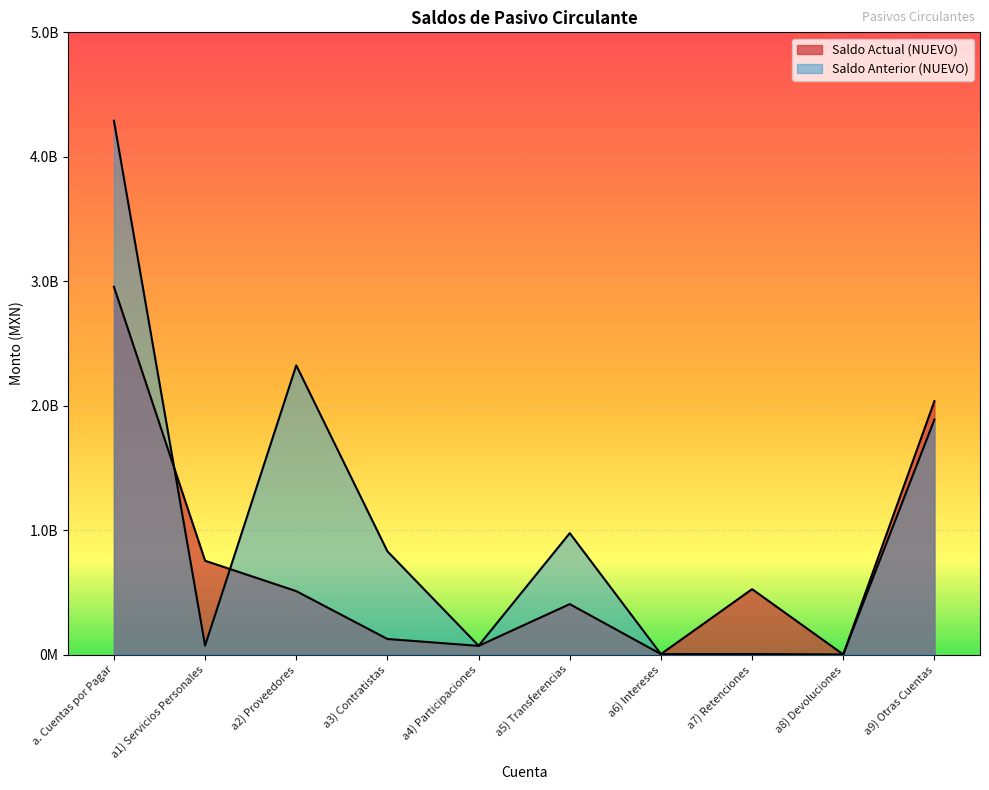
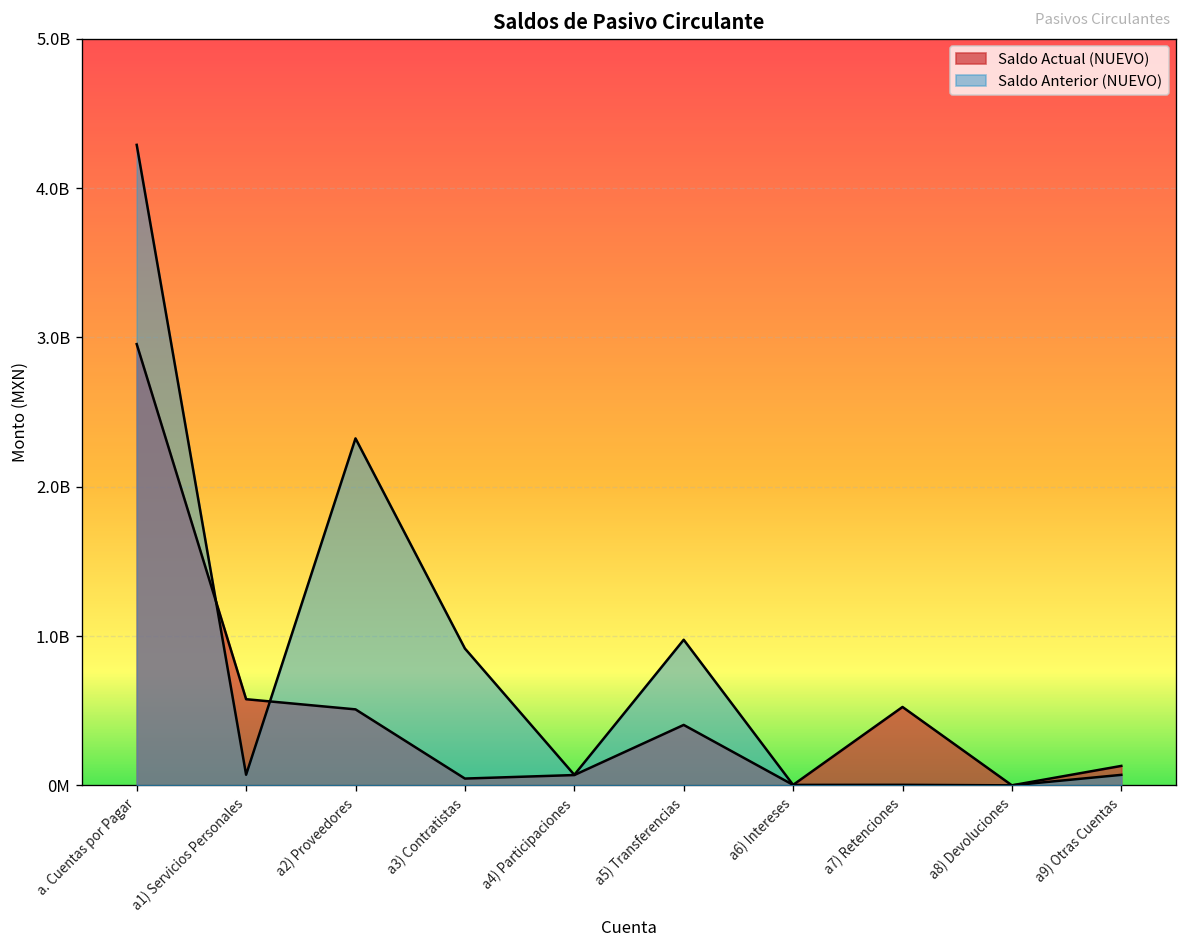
  {
    "Saldo Actual (NUEVO)": {
      "a. Cuentas por Pagar": 2960000000,
-     "a1) Servicios Personales": 750000000,
+     "a1) Servicios Personales": 580000000,
      "a2) Proveedores": 510000000,
-     "a3) Contratistas": 120000000,
+     "a3) Contratistas": 50000000,
      "a5) Transferencias": 410000000,
      "a7) Retenciones": 530000000,
-     "a9) Otras Cuentas": 2040000000
+     "a9) Otras Cuentas": 130000000
    },
    "Saldo Anterior (NUEVO)": {
      "a. Cuentas por Pagar": 4290000000,
      "a1) Servicios Personales": 70000000,
      "a2) Proveedores": 2320000000,
-     "a3) Contratistas": 830000000,
+     "a3) Contratistas": 920000000,
      "a5) Transferencias": 980000000,
      "a7) Retenciones": 0,
-     "a9) Otras Cuentas": 1890000000
+     "a9) Otras Cuentas": 70000000
    }
  }
